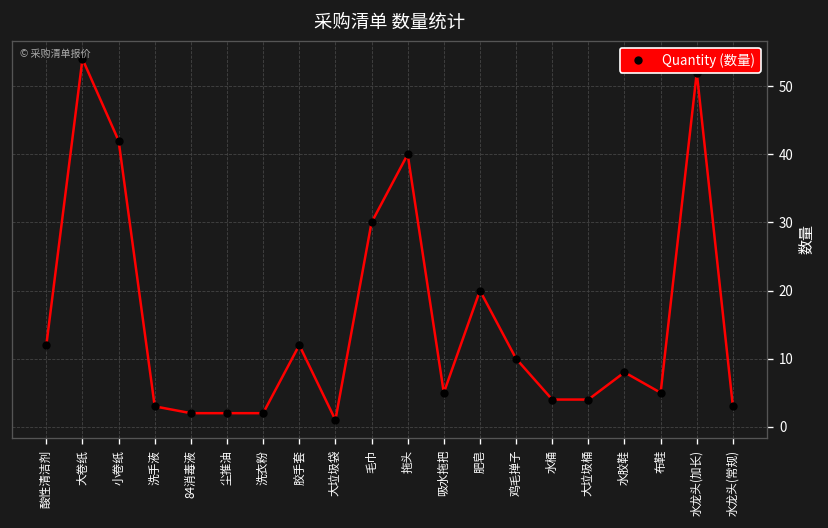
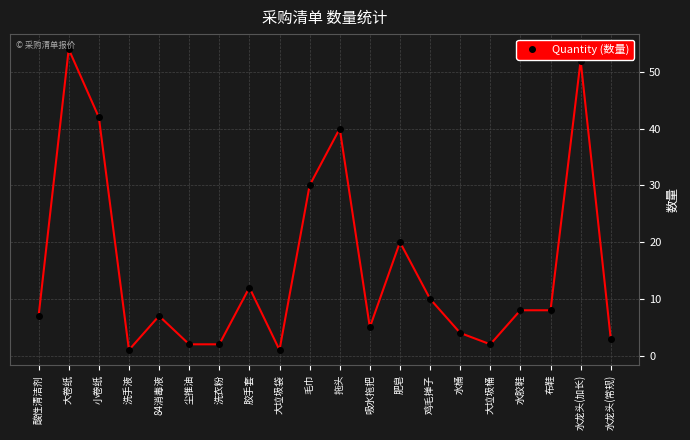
  {
-   "酸性清洁剂": 12,
+   "酸性清洁剂": 7,
    "大卷纸": 54,
    "小卷纸": 42,
-   "洗手液": 3,
-   "84消毒液": 2,
+   "洗手液": 1,
+   "84消毒液": 7,
    "尘推油": 2,
    "洗衣粉": 2,
    "胶手套": 12,
    "大垃圾袋": 1,
    "毛巾": 30,
    "拖头": 40,
    "吸水拖把": 5,
    "肥皂": 20,
    "鸡毛掸子": 10,
    "水桶": 4,
-   "大垃圾桶": 4,
+   "大垃圾桶": 2,
    "水胶鞋": 8,
-   "布鞋": 5,
+   "布鞋": 8,
    "水龙头(加长)": 52,
    "水龙头(常规)": 3
  }
